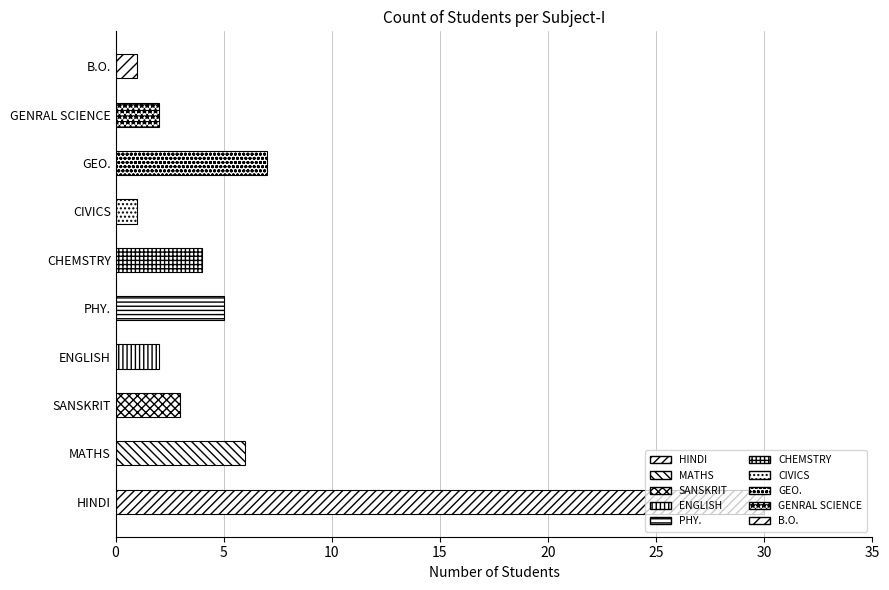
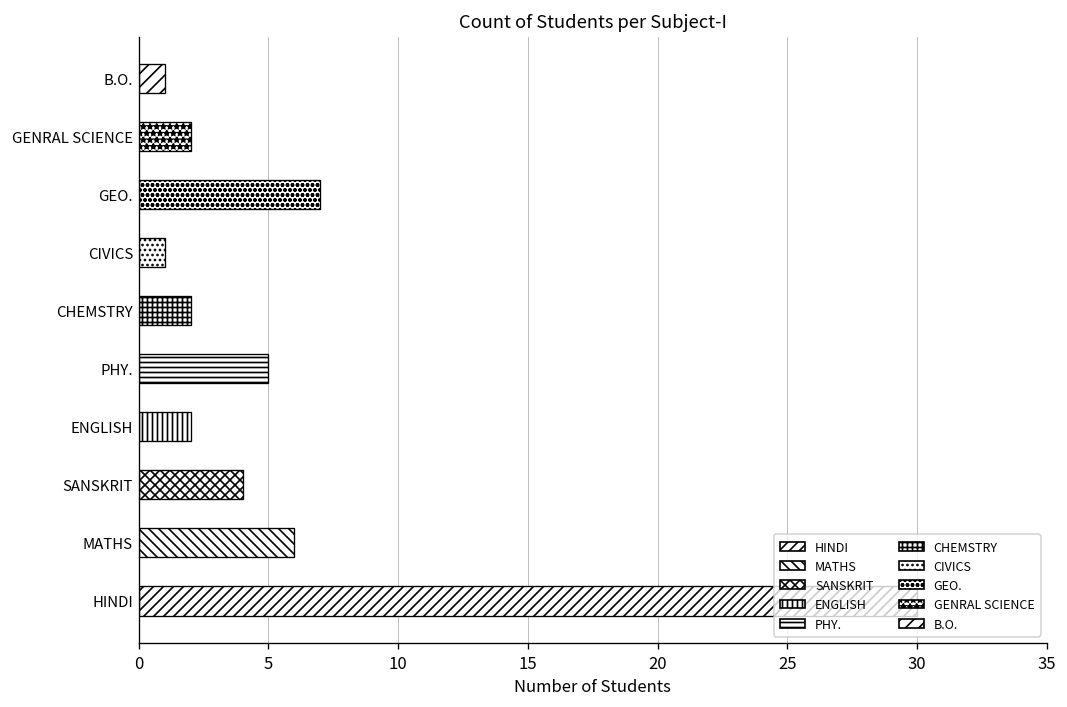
  {
    "B.O.": 1,
    "GENRAL SCIENCE": 2,
    "GEO.": 7,
    "CIVICS": 1,
-   "CHEMSTRY": 4,
+   "CHEMSTRY": 2,
    "PHY.": 5,
    "ENGLISH": 2,
-   "SANSKRIT": 3,
+   "SANSKRIT": 4,
    "MATHS": 6
  }
